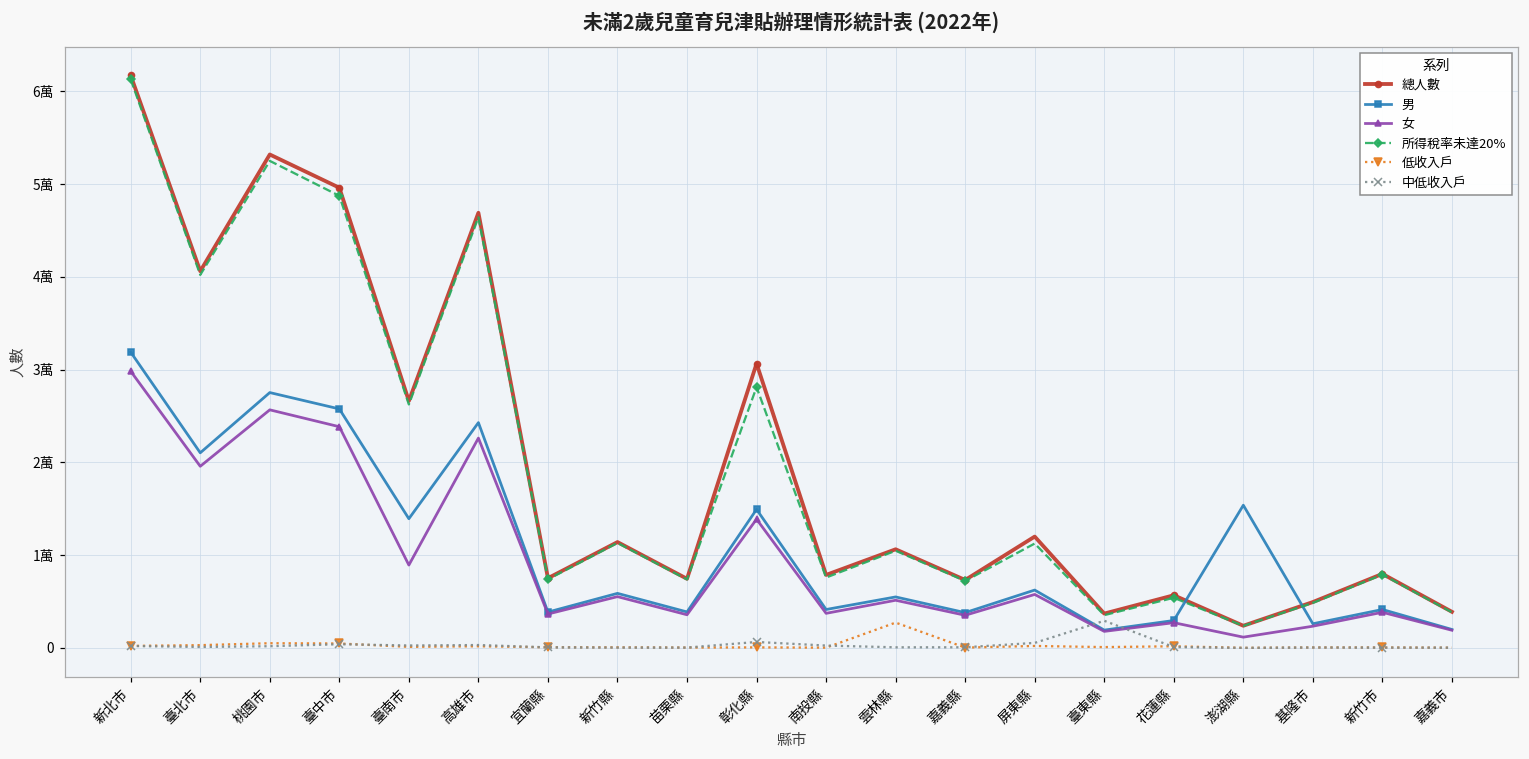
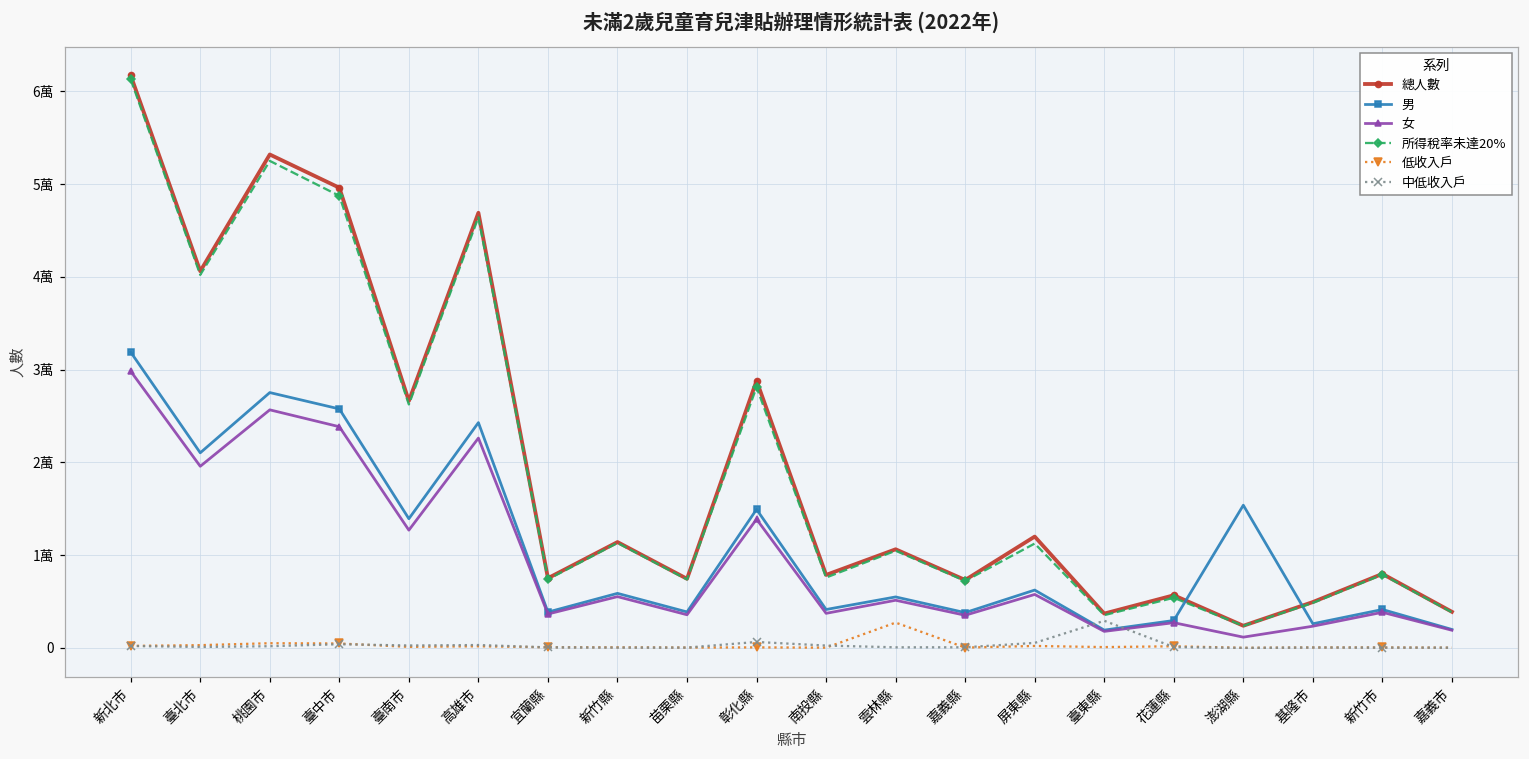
  {
    "總人數": {
      "新北市": "6.2萬",
      "臺北市": "4.1萬",
      "桃園市": "5.3萬",
      "臺中市": "5.0萬",
      "臺南市": "2.7萬",
      "高雄市": "4.7萬",
-     "彰化縣": "3.1萬",
+     "彰化縣": "2.9萬",
      "屏東縣": "1.2萬"
    },
    "男": {
      "新北市": "3.2萬",
      "臺北市": "2.1萬",
      "桃園市": "2.8萬",
      "臺中市": "2.6萬",
      "臺南市": "1.4萬",
      "高雄市": "2.4萬",
      "新竹縣": "0.6萬",
      "苗栗縣": "0.4萬",
      "彰化縣": "1.5萬",
      "南投縣": "0.4萬",
      "雲林縣": "0.5萬",
      "屏東縣": "0.6萬",
      "澎湖縣": "1.5萬"
    },
    "女": {
      "新北市": "3.0萬",
      "臺北市": "2.0萬",
      "桃園市": "2.6萬",
      "臺中市": "2.4萬",
-     "臺南市": "0.9萬",
+     "臺南市": "1.3萬",
      "高雄市": "2.3萬",
      "新竹縣": "0.6萬",
      "苗栗縣": "0.4萬",
      "彰化縣": "1.4萬",
      "南投縣": "0.4萬",
      "雲林縣": "0.5萬",
      "屏東縣": "0.6萬",
      "澎湖縣": "0.1萬"
    },
    "所得稅率未達20%": {
      "新北市": "6.1萬",
      "臺北市": "4.0萬",
      "桃園市": "5.3萬",
      "臺中市": "4.9萬",
      "臺南市": "2.6萬",
      "高雄市": "4.6萬",
      "彰化縣": "2.8萬",
      "屏東縣": "1.1萬"
    },
    "低收入戶": {
      "桃園市": "0.1萬",
      "彰化縣": "0.0萬",
      "雲林縣": "0.3萬",
      "屏東縣": "0.0萬",
      "臺東縣": "0.0萬"
    },
    "中低收入戶": {
      "桃園市": "0.0萬",
      "彰化縣": "0.1萬",
      "雲林縣": "0.0萬",
      "屏東縣": "0.1萬",
      "臺東縣": "0.3萬"
    }
  }
